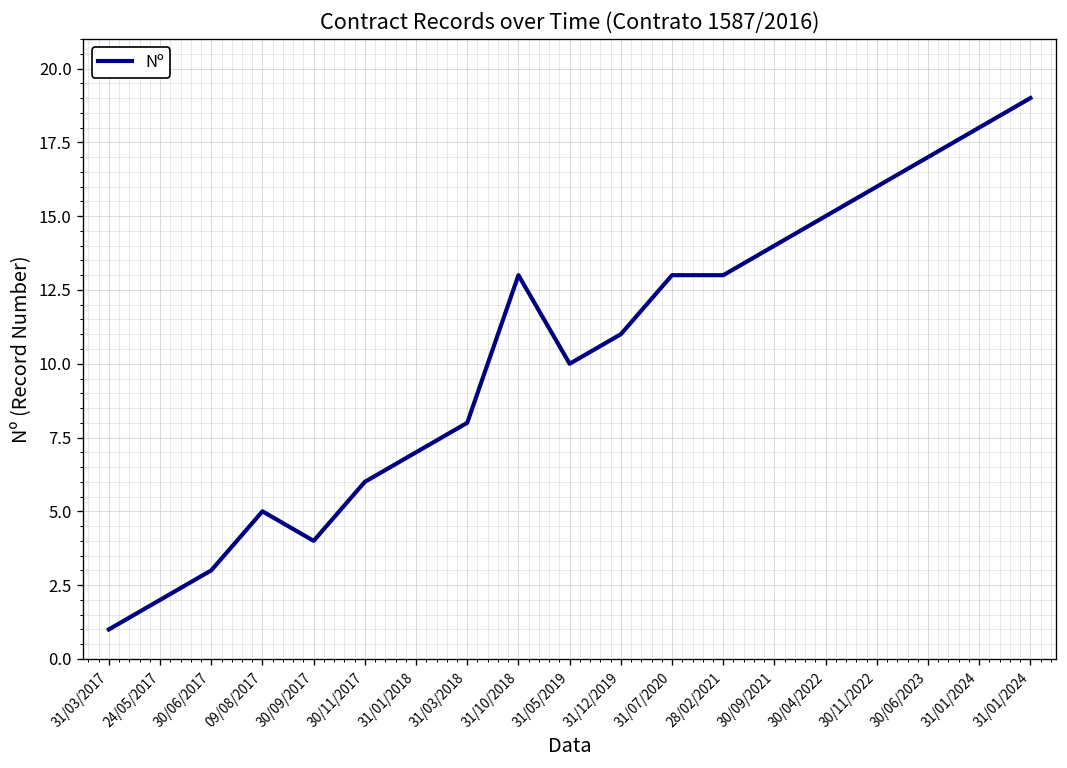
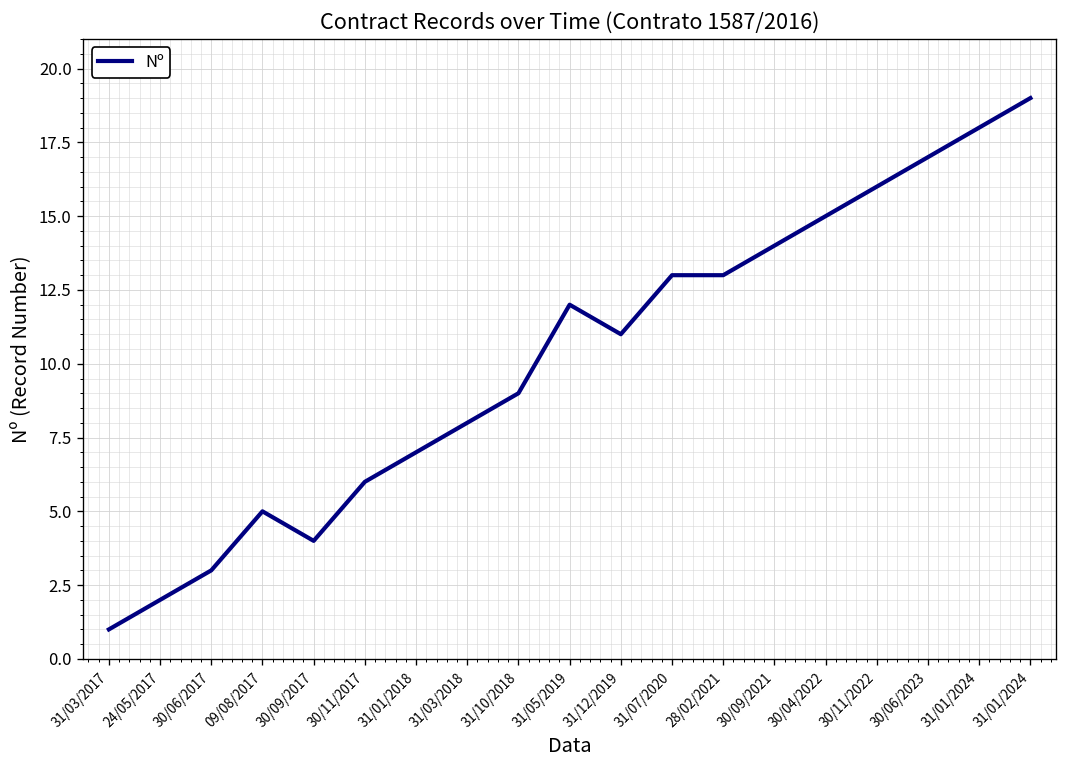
  {
    "31/03/2017": 1,
    "24/05/2017": 2,
    "30/06/2017": 3,
    "09/08/2017": 5,
    "30/09/2017": 4,
    "30/11/2017": 6,
    "31/01/2018": 7,
    "31/03/2018": 8,
-   "31/10/2018": 13,
-   "31/05/2019": 10,
+   "31/10/2018": 9,
+   "31/05/2019": 12,
    "31/12/2019": 11,
    "31/07/2020": 13,
    "28/02/2021": 13,
    "30/09/2021": 14,
    "30/04/2022": 15,
    "30/11/2022": 16,
    "30/06/2023": 17
  }
